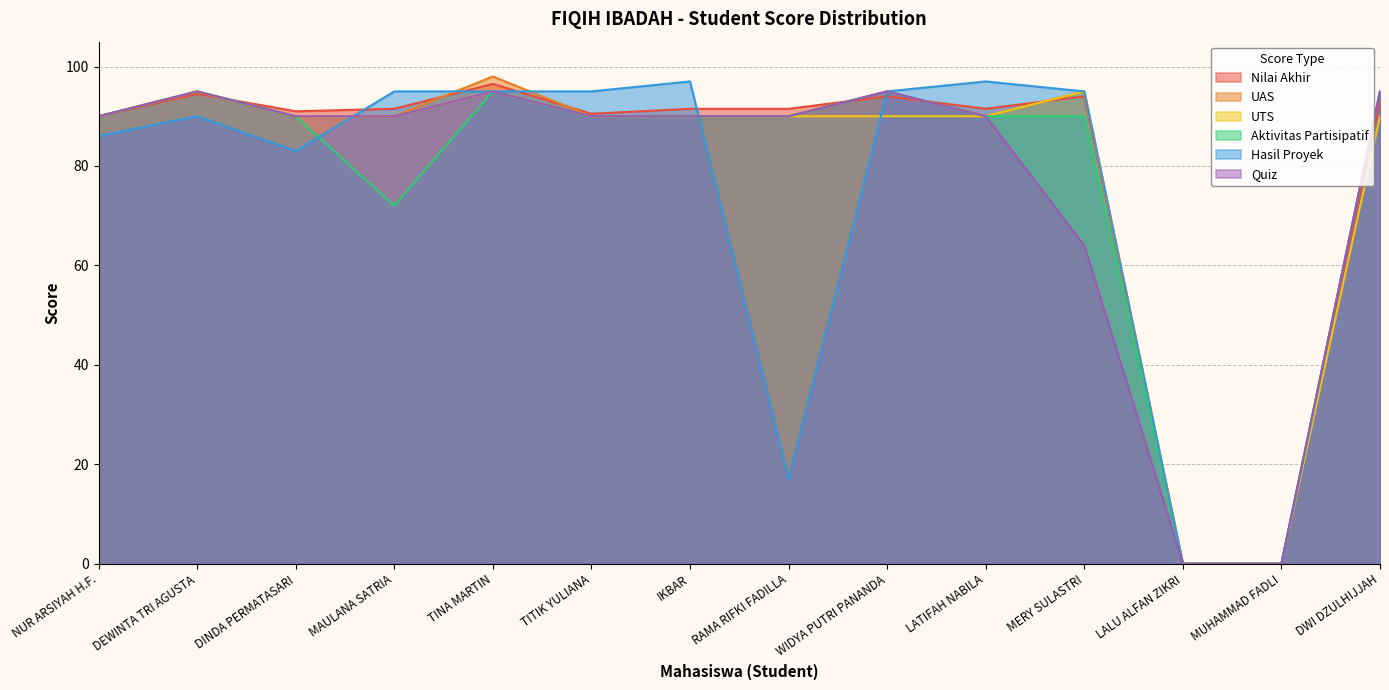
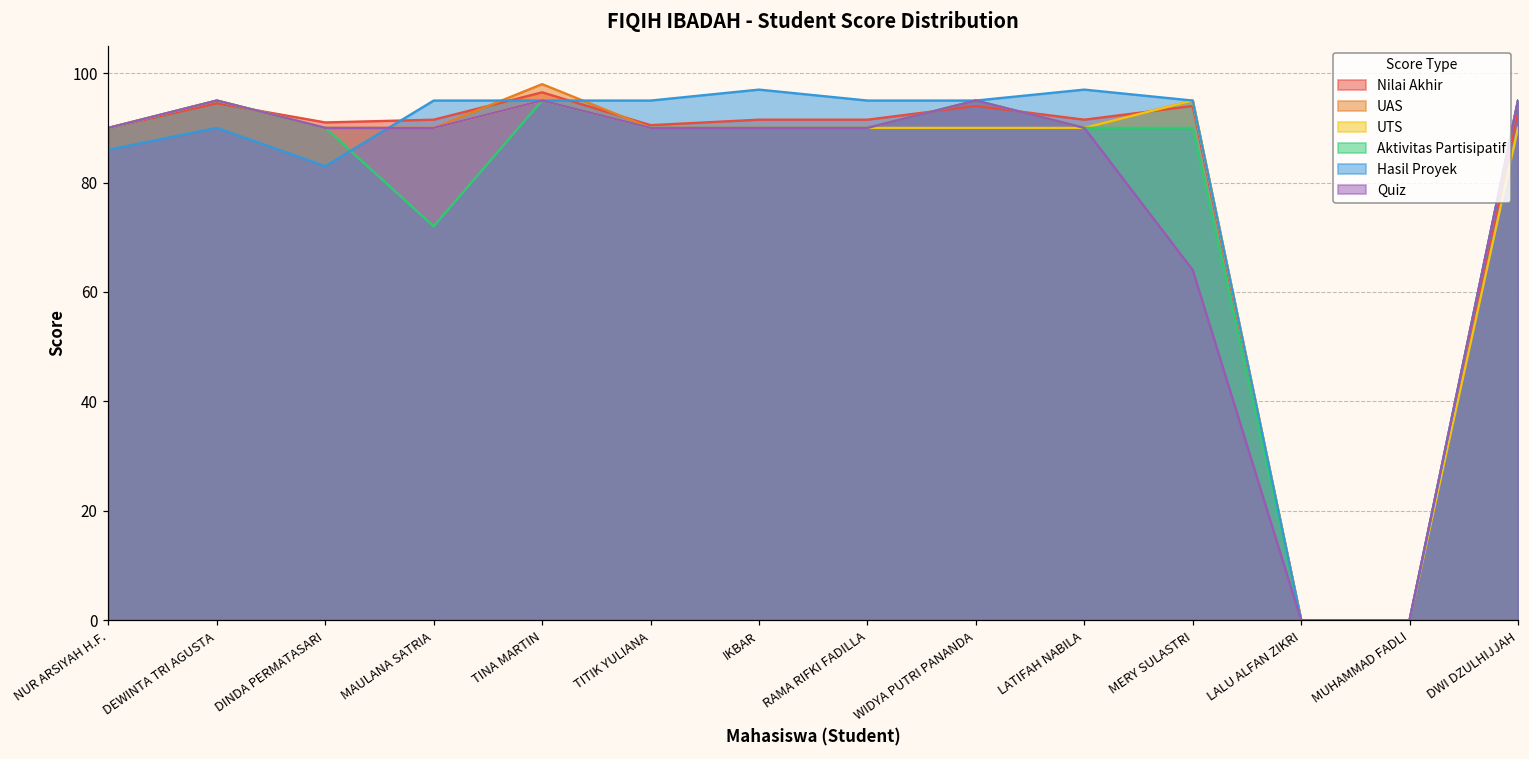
  {
    "Aktivitas Partisipatif": {
      "MAULANA SATRIA": 72,
      "MERY SULASTRI": 90
    },
    "Hasil Proyek": {
      "NUR ARSIYAH H.F.": 86,
      "DEWINTA TRI AGUSTA": 90,
      "DINDA PERMATASARI": 83,
      "MAULANA SATRIA": 95,
      "TITIK YULIANA": 95,
      "IKBAR": 97,
-     "RAMA RIFKI FADILLA": 17,
+     "RAMA RIFKI FADILLA": 95,
      "LATIFAH NABILA": 97
    },
    "Quiz": {
      "MERY SULASTRI": 64
    }
  }
